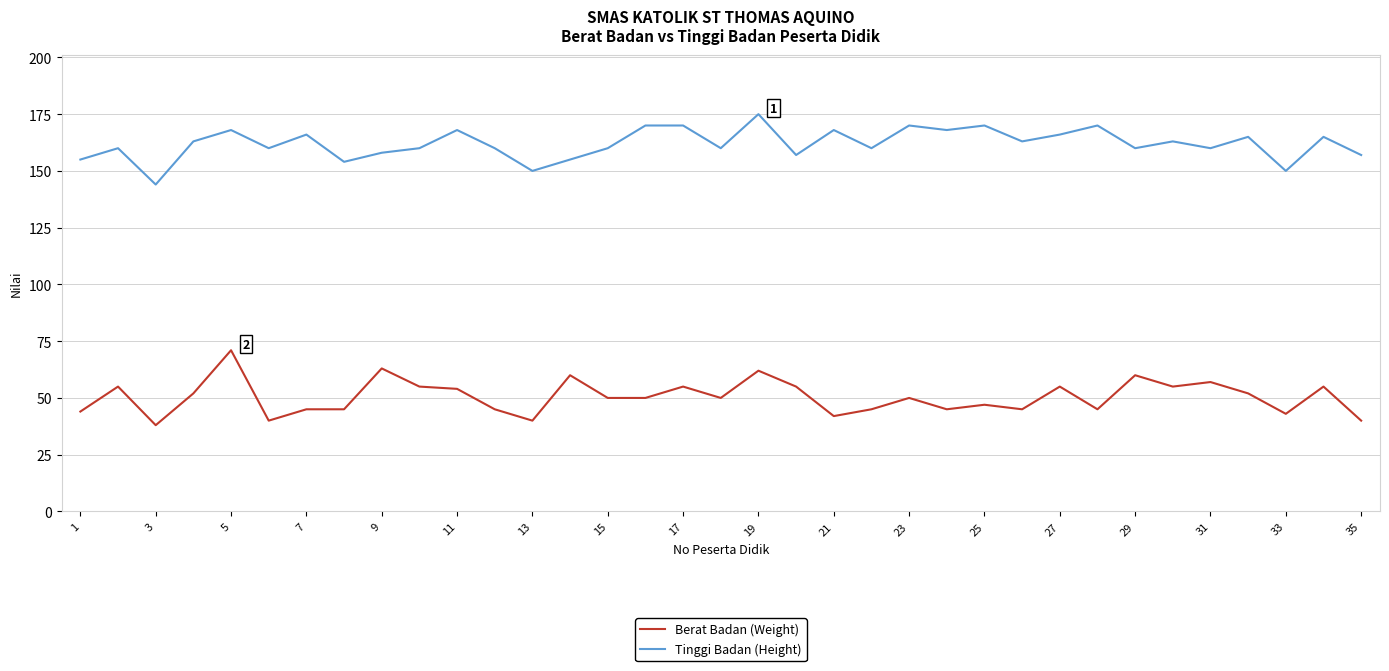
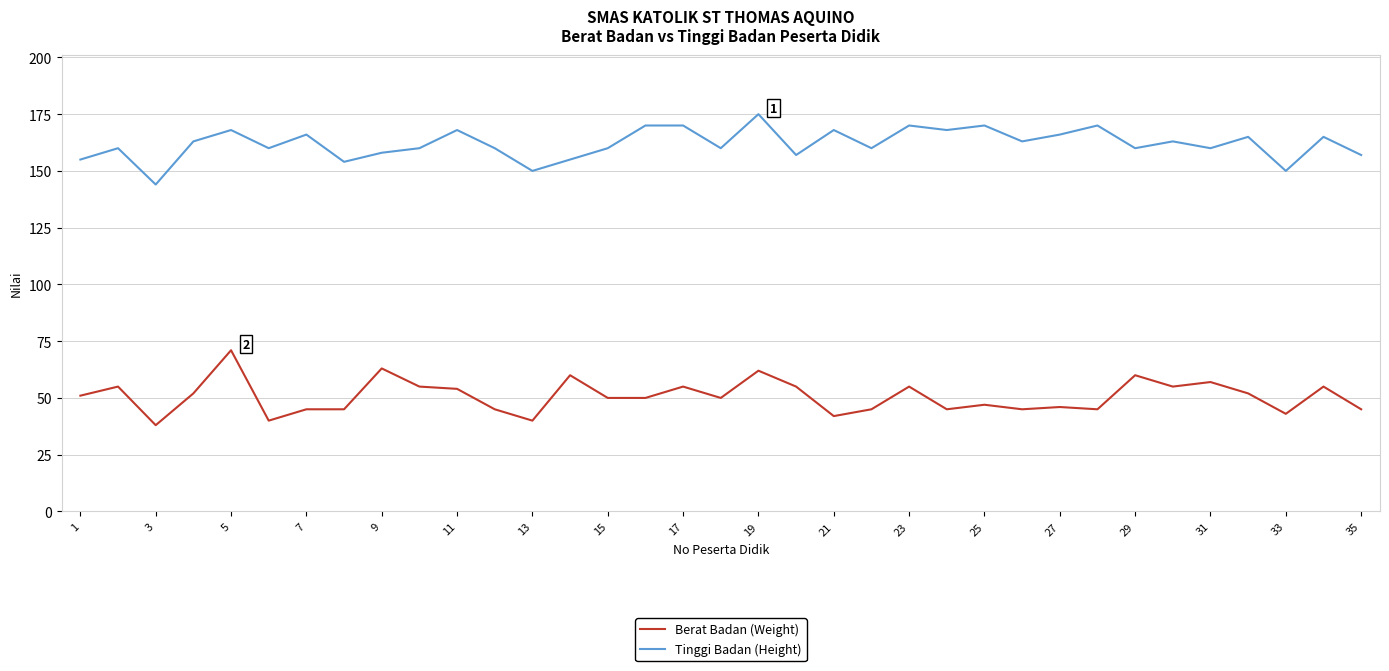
  {
    "Berat Badan (Weight)": {
-     "1": 44,
+     "1": 51,
      "3": 38,
      "7": 45,
      "9": 63,
      "11": 54,
      "13": 40,
      "15": 50,
      "17": 55,
      "19": 62,
      "21": 42,
-     "23": 50,
+     "23": 55,
      "25": 47,
-     "27": 55,
+     "27": 46,
      "29": 60,
      "31": 57,
      "33": 43,
-     "35": 40
+     "35": 45
    },
    "Tinggi Badan (Height)": {
      "1": 155,
      "3": 144,
      "5": 168,
      "7": 166,
      "9": 158,
      "11": 168,
      "13": 150,
      "15": 160,
      "17": 170,
      "21": 168,
      "23": 170,
      "25": 170,
      "27": 166,
      "29": 160,
      "31": 160,
      "33": 150,
      "35": 157
    }
  }
